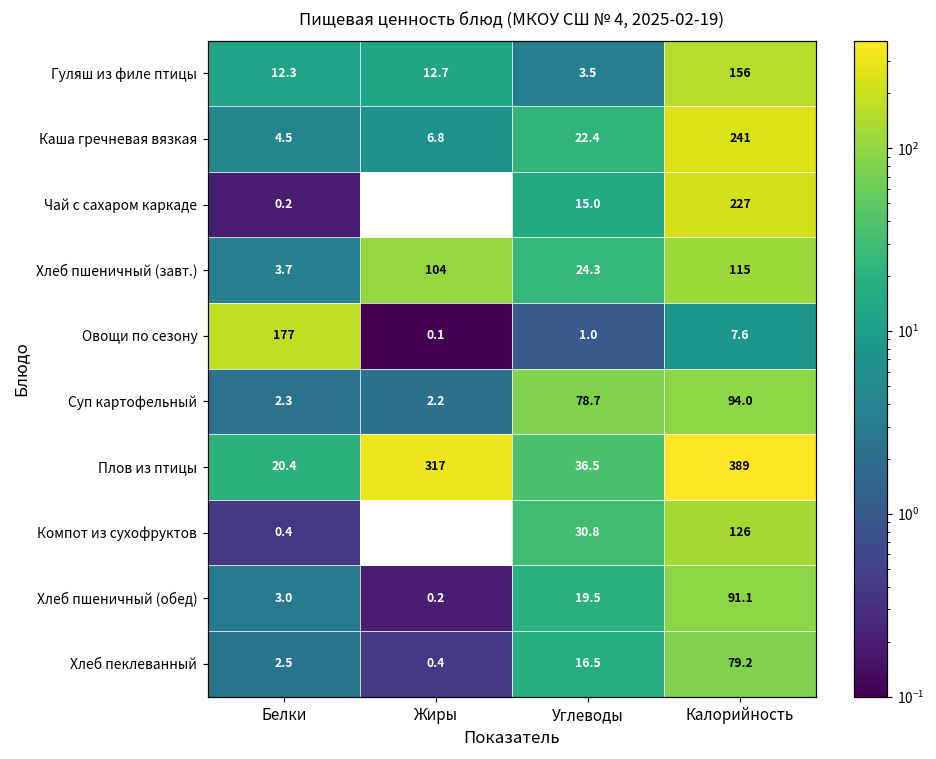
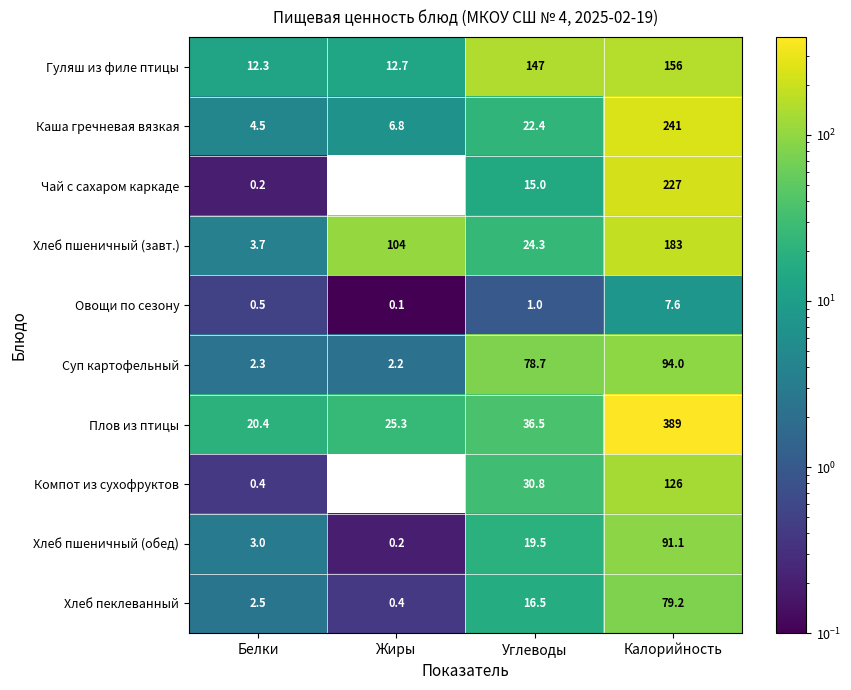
  {
    "Гуляш из филе птицы": {
      "Белки": 12.3,
      "Жиры": 12.7,
-     "Углеводы": 3.5,
+     "Углеводы": 147,
      "Калорийность": 156
    },
    "Каша гречневая вязкая": {
      "Белки": 4.5,
      "Жиры": 6.8,
      "Углеводы": 22.4,
      "Калорийность": 241
    },
    "Чай с сахаром каркаде": {
      "Белки": 0.2,
      "Углеводы": 15.0,
      "Калорийность": 227
    },
    "Хлеб пшеничный (завт.)": {
      "Белки": 3.7,
      "Жиры": 104,
      "Углеводы": 24.3,
-     "Калорийность": 115
+     "Калорийность": 183
    },
    "Овощи по сезону": {
-     "Белки": 177,
+     "Белки": 0.5,
      "Жиры": 0.1,
      "Углеводы": 1.0,
      "Калорийность": 7.6
    },
    "Суп картофельный": {
      "Белки": 2.3,
      "Жиры": 2.2,
      "Углеводы": 78.7,
      "Калорийность": 94.0
    },
    "Плов из птицы": {
      "Белки": 20.4,
-     "Жиры": 317,
+     "Жиры": 25.3,
      "Углеводы": 36.5,
      "Калорийность": 389
    },
    "Компот из сухофруктов": {
      "Белки": 0.4,
      "Углеводы": 30.8,
      "Калорийность": 126
    },
    "Хлеб пшеничный (обед)": {
      "Белки": 3.0,
      "Жиры": 0.2,
      "Углеводы": 19.5,
      "Калорийность": 91.1
    },
    "Хлеб пеклеванный": {
      "Белки": 2.5,
      "Жиры": 0.4,
      "Углеводы": 16.5,
      "Калорийность": 79.2
    }
  }
